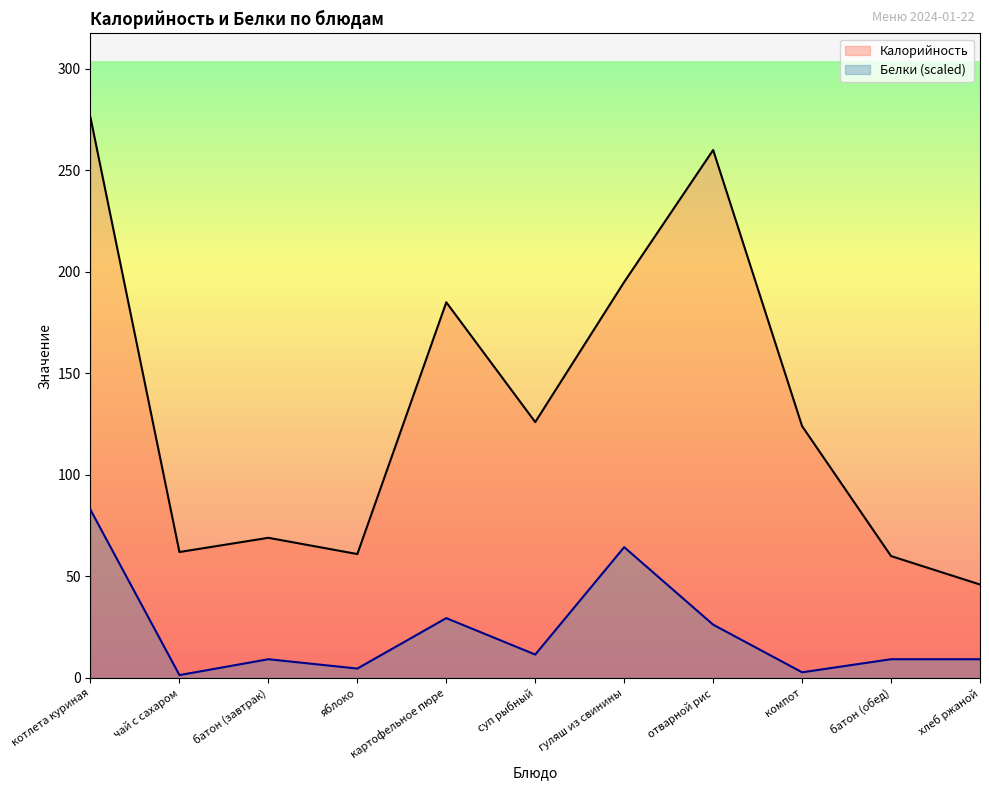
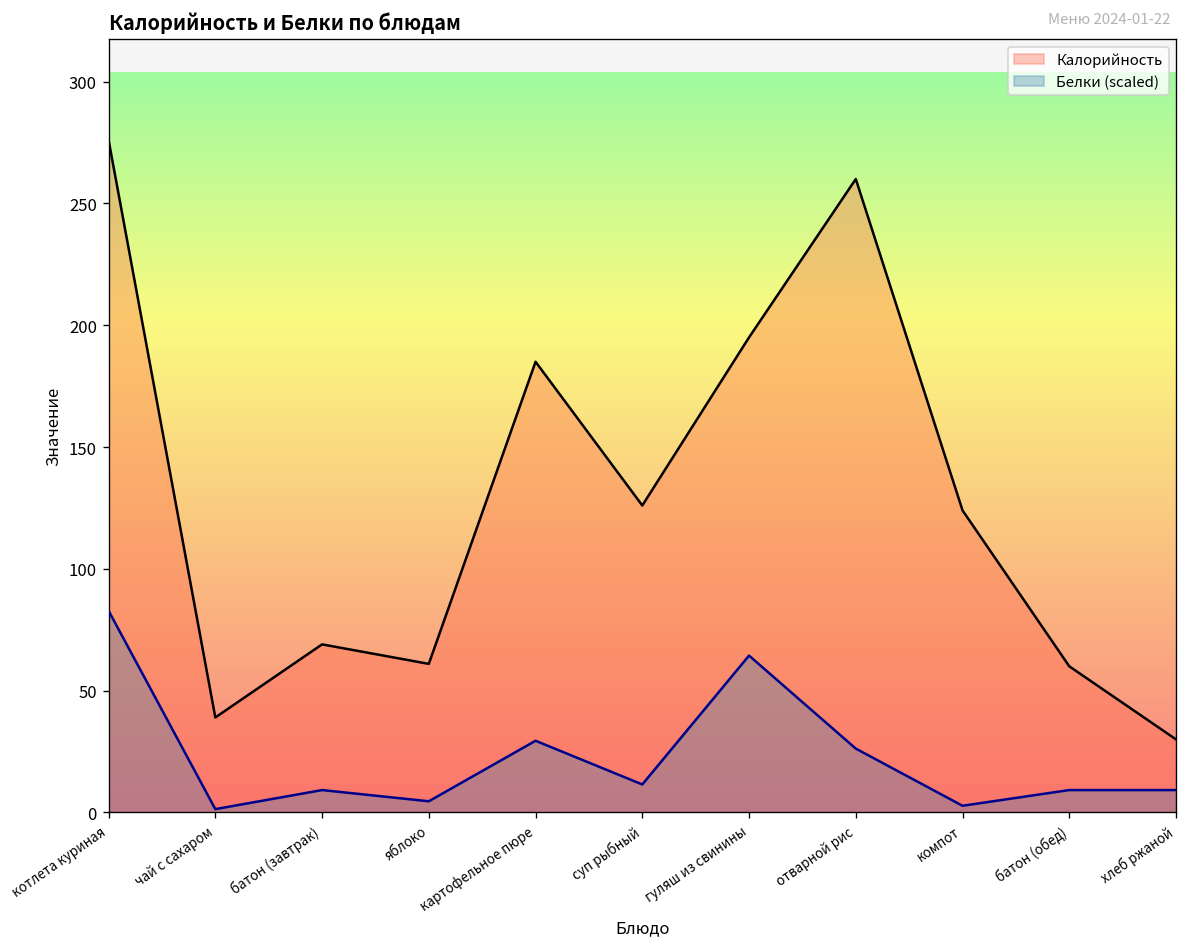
  {
    "Калорийность": {
      "котлета куриная": 276,
-     "чай с сахаром": 62,
+     "чай с сахаром": 39,
      "батон (завтрак)": 69,
      "яблоко": 61,
      "картофельное пюре": 185,
      "суп рыбный": 126,
      "гуляш из свинины": 195,
      "отварной рис": 260,
      "компот": 124,
      "батон (обед)": 60,
-     "хлеб ржаной": 46
+     "хлеб ржаной": 30
    },
    "Белки (scaled)": {
      "котлета куриная": 83,
      "чай с сахаром": 1,
      "батон (завтрак)": 9,
      "яблоко": 5,
      "картофельное пюре": 29,
      "суп рыбный": 12,
      "гуляш из свинины": 64,
      "отварной рис": 26,
      "компот": 3,
      "батон (обед)": 9,
      "хлеб ржаной": 9
    }
  }
